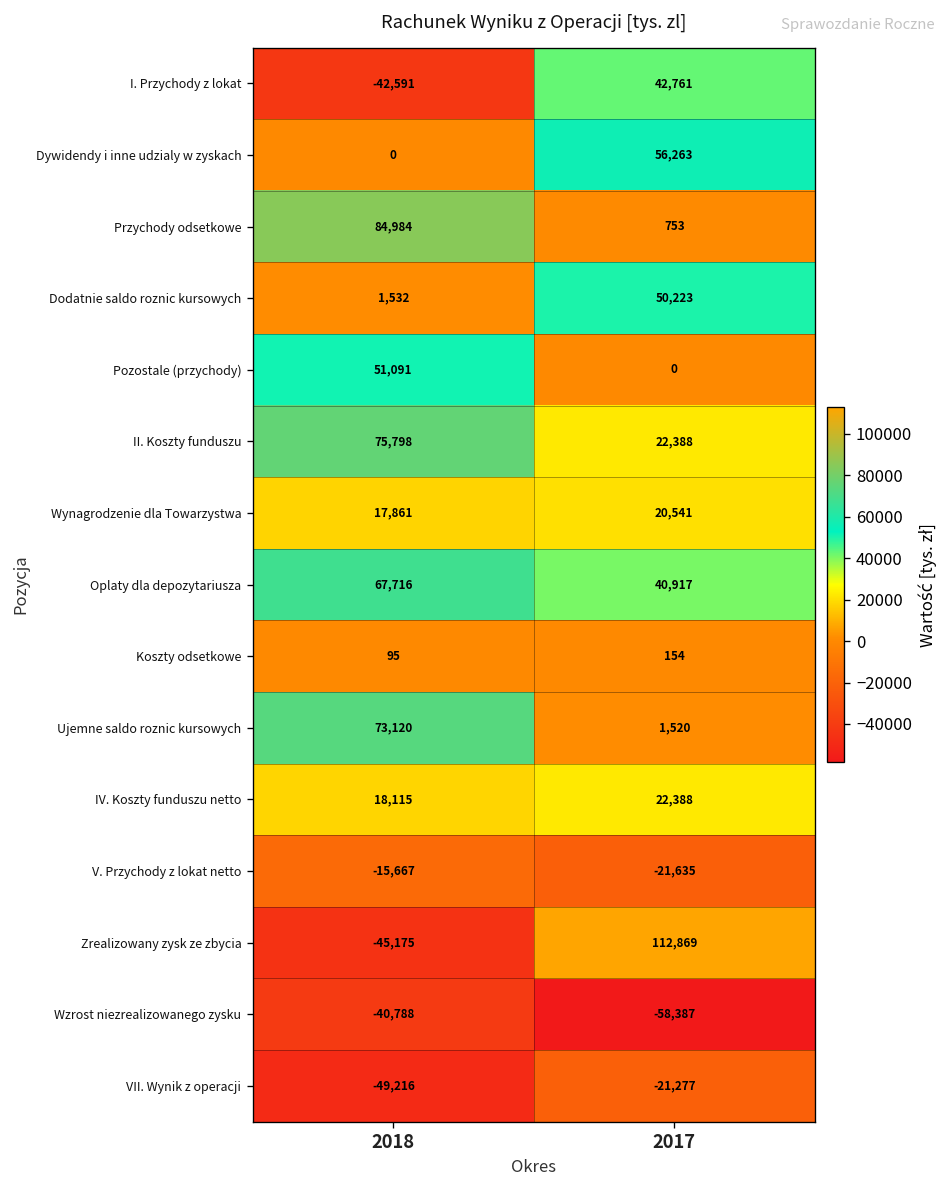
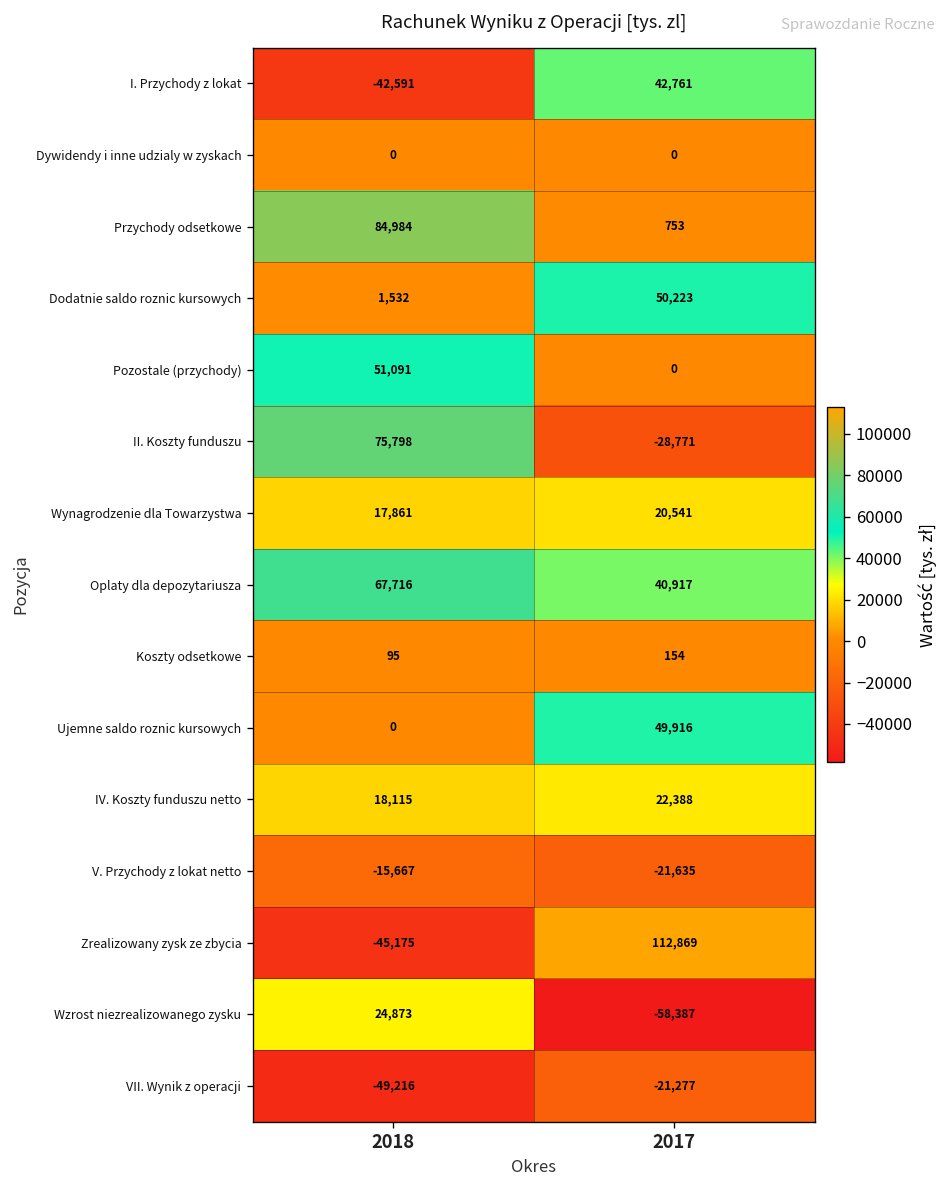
  {
    "I. Przychody z lokat": {
      "2018": "-42,591",
      "2017": "42,761"
    },
    "Dywidendy i inne udzialy w zyskach": {
      "2018": "0",
-     "2017": "56,263"
+     "2017": "0"
    },
    "Przychody odsetkowe": {
      "2018": "84,984",
      "2017": "753"
    },
    "Dodatnie saldo roznic kursowych": {
      "2018": "1,532",
      "2017": "50,223"
    },
    "Pozostale (przychody)": {
      "2018": "51,091",
      "2017": "0"
    },
    "II. Koszty funduszu": {
      "2018": "75,798",
-     "2017": "22,388"
+     "2017": "-28,771"
    },
    "Wynagrodzenie dla Towarzystwa": {
      "2018": "17,861",
      "2017": "20,541"
    },
    "Oplaty dla depozytariusza": {
      "2018": "67,716",
      "2017": "40,917"
    },
    "Koszty odsetkowe": {
      "2018": "95",
      "2017": "154"
    },
    "Ujemne saldo roznic kursowych": {
-     "2018": "73,120",
-     "2017": "1,520"
+     "2018": "0",
+     "2017": "49,916"
    },
    "IV. Koszty funduszu netto": {
      "2018": "18,115",
      "2017": "22,388"
    },
    "V. Przychody z lokat netto": {
      "2018": "-15,667",
      "2017": "-21,635"
    },
    "Zrealizowany zysk ze zbycia": {
      "2018": "-45,175",
      "2017": "112,869"
    },
    "Wzrost niezrealizowanego zysku": {
-     "2018": "-40,788",
+     "2018": "24,873",
      "2017": "-58,387"
    },
    "VII. Wynik z operacji": {
      "2018": "-49,216",
      "2017": "-21,277"
    }
  }
